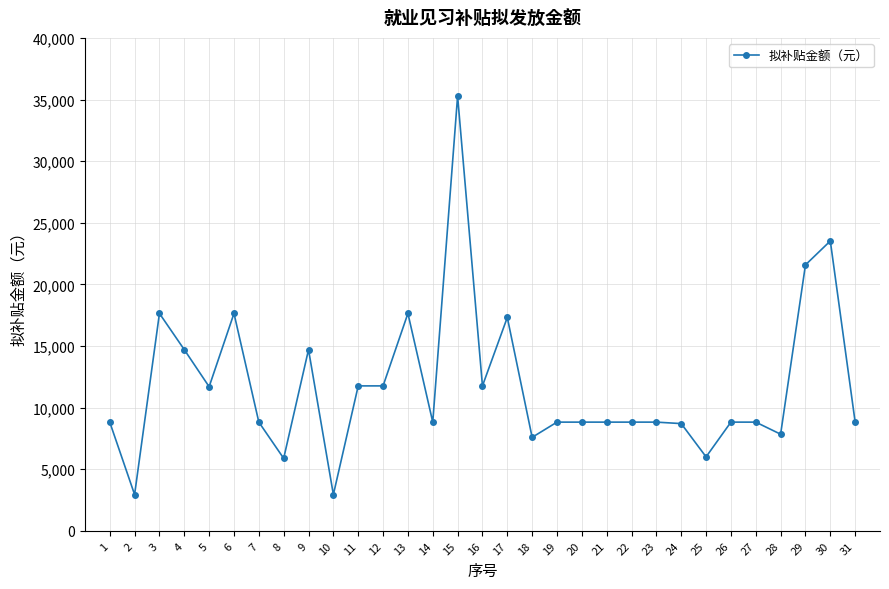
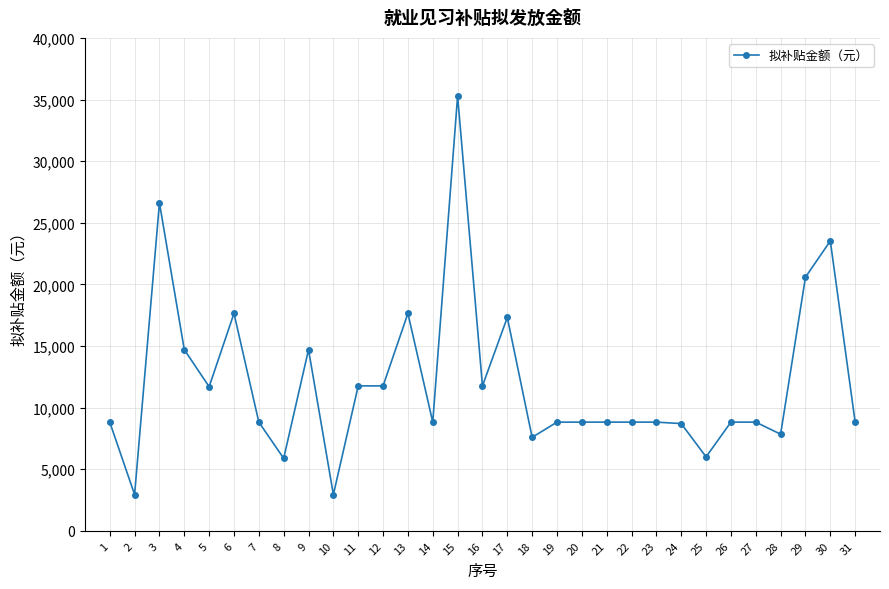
  {
    "1": "8,800",
    "2": "2,900",
-   "3": "17,600",
+   "3": "26,600",
    "4": "14,700",
    "5": "11,700",
    "6": "17,600",
    "7": "8,800",
    "8": "5,900",
    "9": "14,700",
    "10": "2,900",
    "11": "11,800",
    "12": "11,800",
    "13": "17,600",
    "14": "8,800",
    "15": "35,300",
    "16": "11,800",
    "17": "17,300",
    "18": "7,600",
    "19": "8,800",
    "20": "8,800",
    "21": "8,800",
    "22": "8,800",
    "23": "8,800",
    "24": "8,700",
    "25": "6,000",
    "26": "8,800",
    "27": "8,800",
    "28": "7,800",
-   "29": "21,600",
+   "29": "20,600",
    "30": "23,500",
    "31": "8,800"
  }
